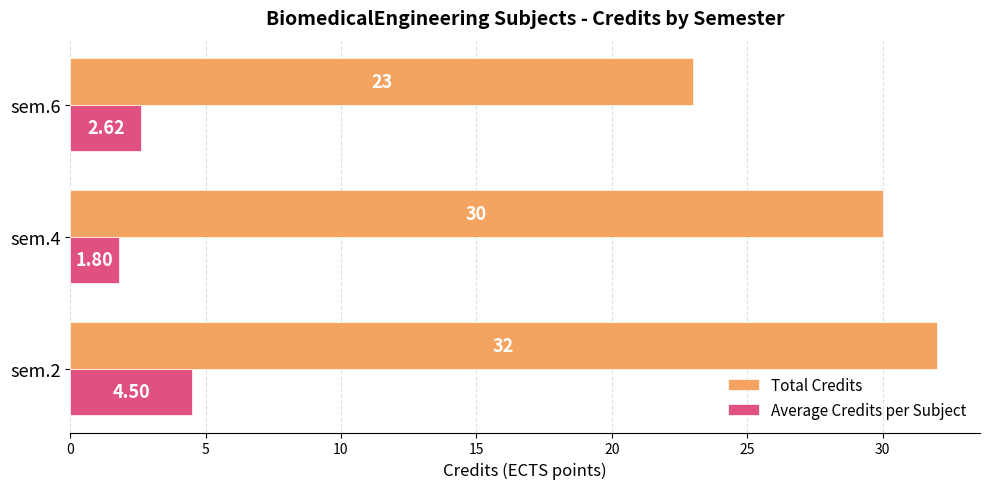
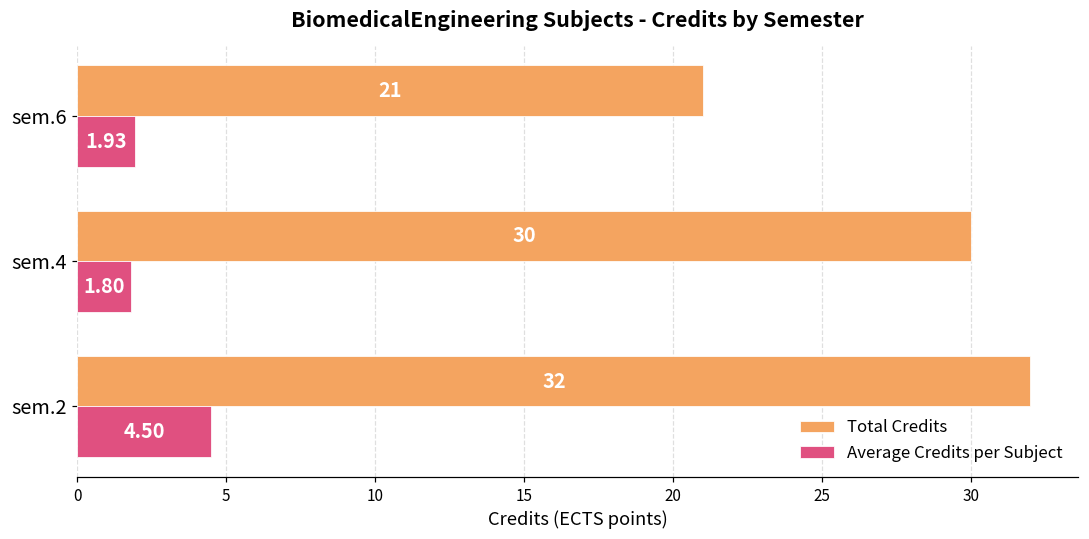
  {
    "Total Credits": {
-     "sem.6": 23,
+     "sem.6": 21,
      "sem.4": 30,
      "sem.2": 32
    },
    "Average Credits per Subject": {
-     "sem.6": 2.62,
+     "sem.6": 1.93,
      "sem.4": 1.80,
      "sem.2": 4.50
    }
  }
